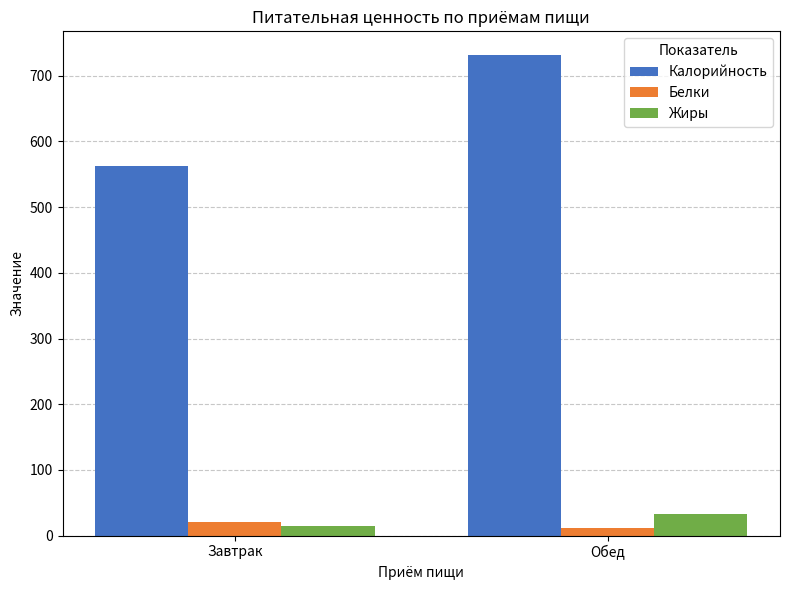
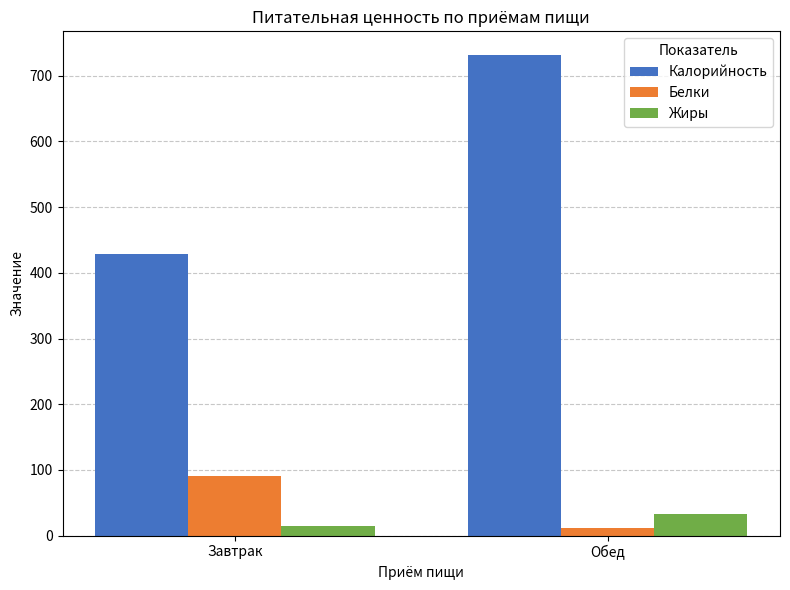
  {
    "Калорийность": {
-     "Завтрак": 560,
+     "Завтрак": 430,
      "Обед": 730
    },
    "Белки": {
-     "Завтрак": 20,
+     "Завтрак": 90,
      "Обед": 10
    },
    "Жиры": {
      "Завтрак": 10,
      "Обед": 30
    }
  }
